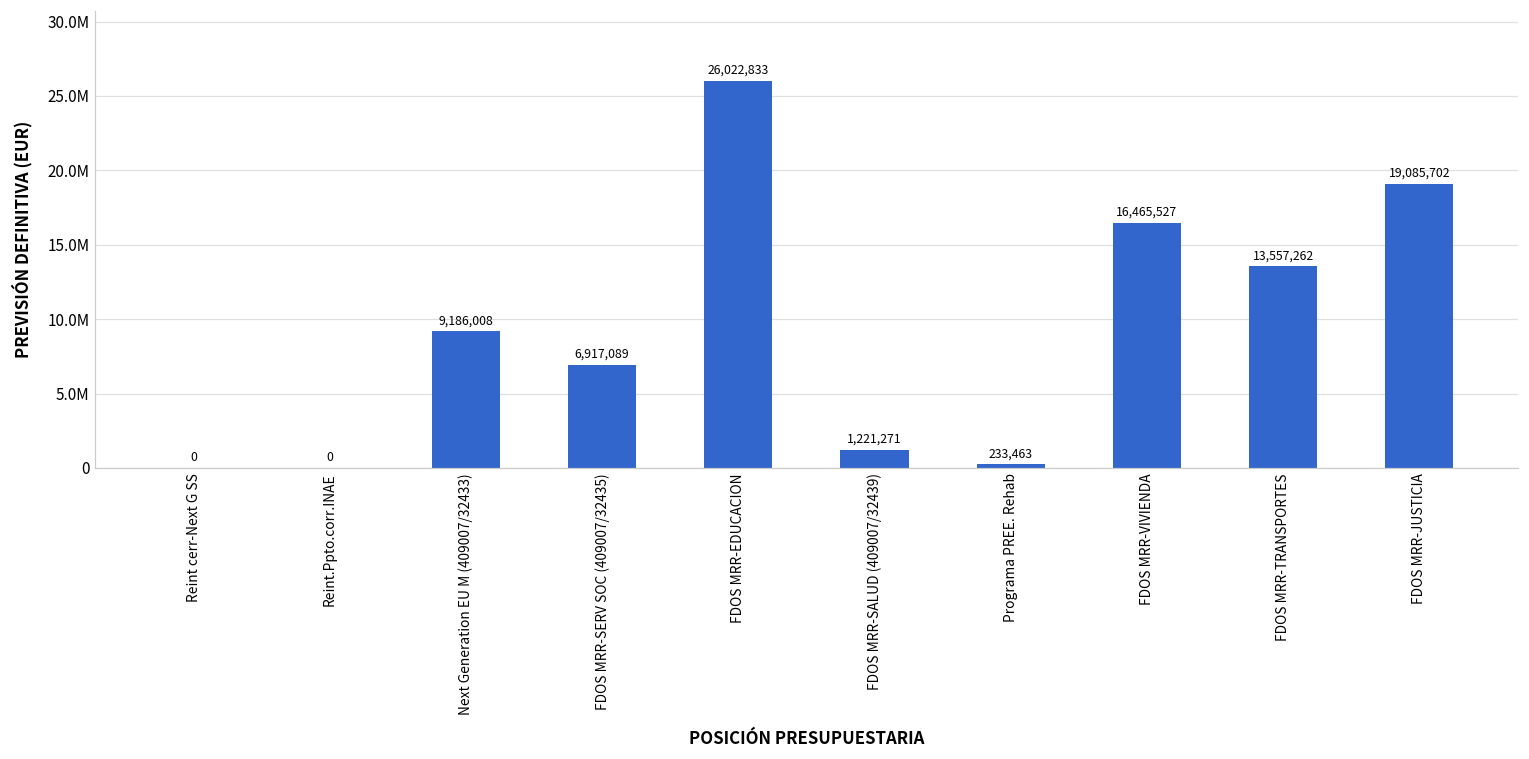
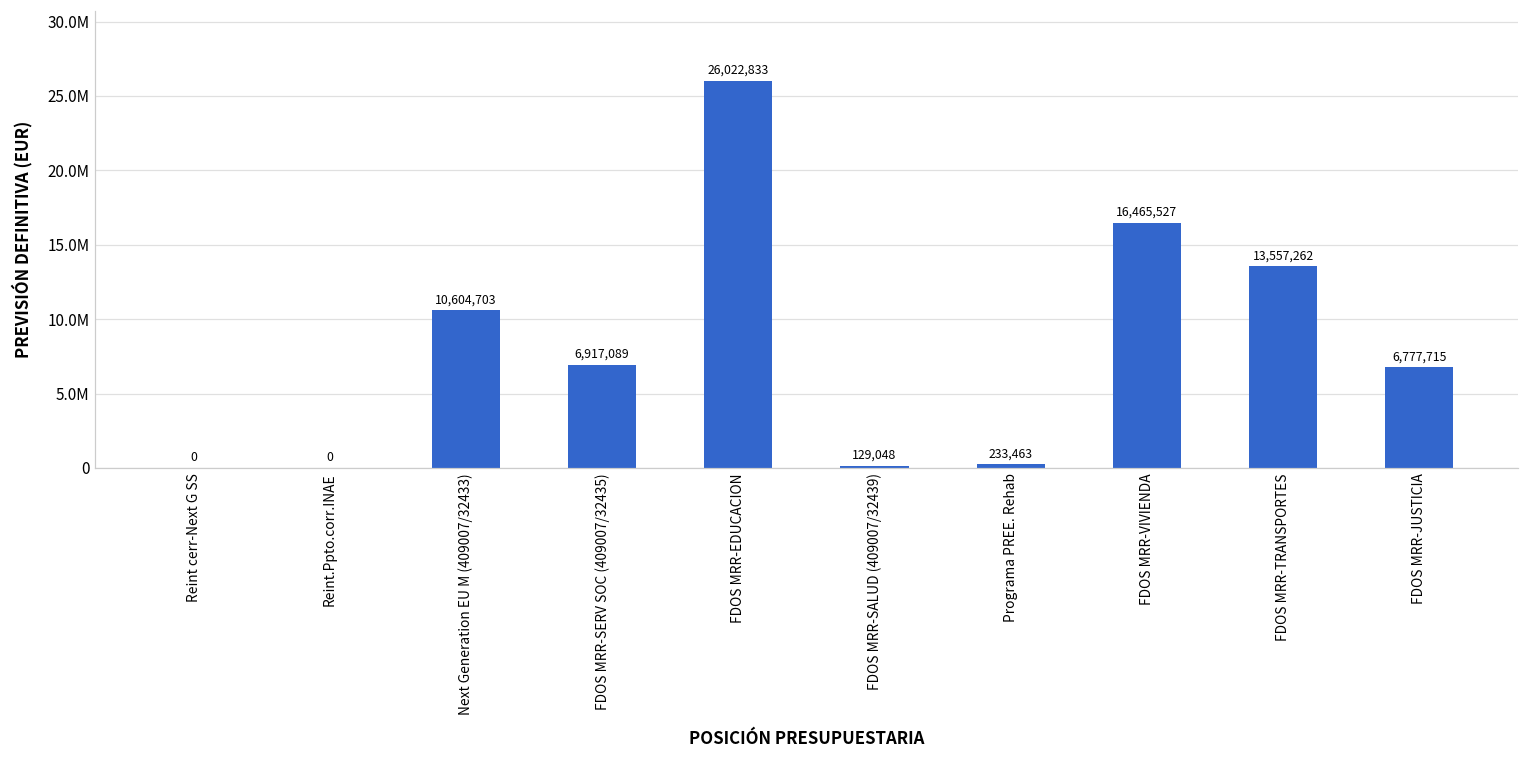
  {
    "Reint cerr-Next G SS": "0",
    "Reint.Ppto.corr.INAE": "0",
-   "Next Generation EU M (409007/32433)": "9,186,008",
+   "Next Generation EU M (409007/32433)": "10,604,703",
    "FDOS MRR-SERV SOC (409007/32435)": "6,917,089",
    "FDOS MRR-EDUCACION": "26,022,833",
-   "FDOS MRR-SALUD (409007/32439)": "1,221,271",
+   "FDOS MRR-SALUD (409007/32439)": "129,048",
    "Programa PREE. Rehab": "233,463",
    "FDOS MRR-VIVIENDA": "16,465,527",
    "FDOS MRR-TRANSPORTES": "13,557,262",
-   "FDOS MRR-JUSTICIA": "19,085,702"
+   "FDOS MRR-JUSTICIA": "6,777,715"
  }
